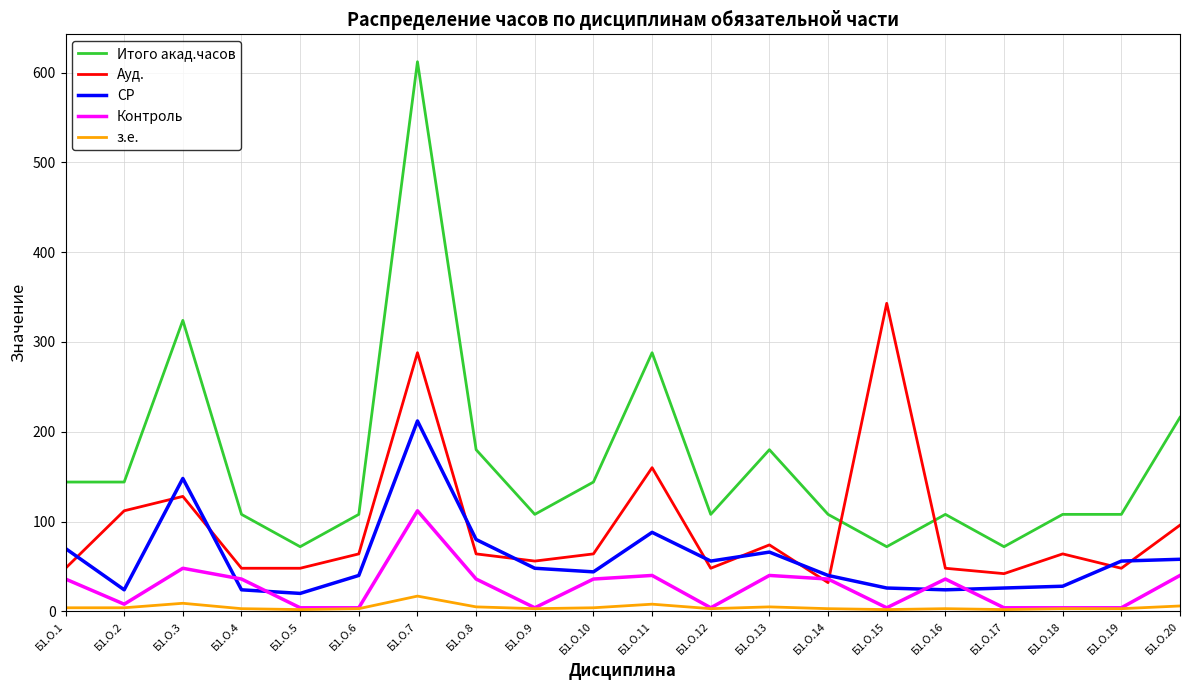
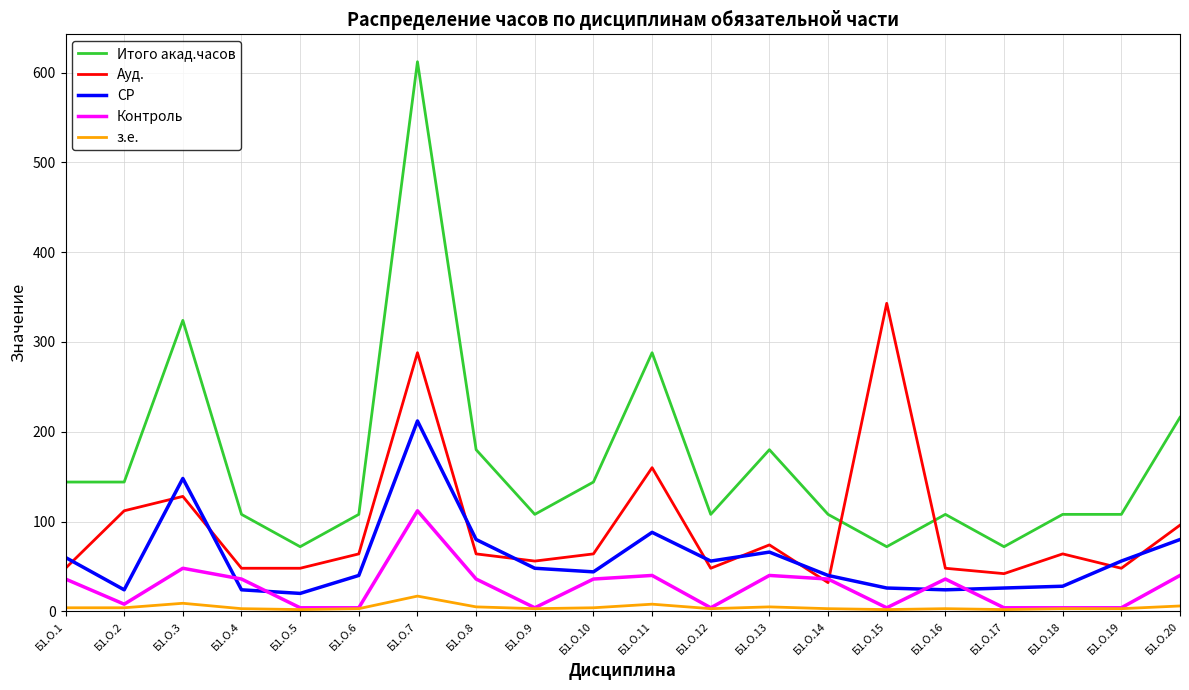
  {
    "Итого акад.часов": {
      "Б1.О.1": 140,
      "Б1.О.2": 140,
      "Б1.О.3": 320,
      "Б1.О.4": 110,
      "Б1.О.5": 70,
      "Б1.О.6": 110,
      "Б1.О.7": 610,
      "Б1.О.8": 180,
      "Б1.О.9": 110,
      "Б1.О.10": 140,
      "Б1.О.11": 290,
      "Б1.О.12": 110,
      "Б1.О.13": 180,
      "Б1.О.14": 110,
      "Б1.О.15": 70,
      "Б1.О.16": 110,
      "Б1.О.17": 70,
      "Б1.О.18": 110,
      "Б1.О.19": 110,
      "Б1.О.20": 220
    },
    "Ауд.": {
      "Б1.О.1": 50,
      "Б1.О.2": 110,
      "Б1.О.3": 130,
      "Б1.О.4": 50,
      "Б1.О.5": 50,
      "Б1.О.6": 60,
      "Б1.О.7": 290,
      "Б1.О.8": 60,
      "Б1.О.9": 60,
      "Б1.О.10": 60,
      "Б1.О.11": 160,
      "Б1.О.12": 50,
      "Б1.О.13": 70,
      "Б1.О.14": 30,
      "Б1.О.15": 340,
      "Б1.О.16": 50,
      "Б1.О.17": 40,
      "Б1.О.18": 60,
      "Б1.О.19": 50,
      "Б1.О.20": 100
    },
    "СР": {
-     "Б1.О.1": 70,
+     "Б1.О.1": 60,
      "Б1.О.2": 20,
      "Б1.О.3": 150,
      "Б1.О.4": 20,
      "Б1.О.5": 20,
      "Б1.О.6": 40,
      "Б1.О.7": 210,
      "Б1.О.8": 80,
      "Б1.О.9": 50,
      "Б1.О.10": 40,
      "Б1.О.11": 90,
      "Б1.О.12": 60,
      "Б1.О.13": 70,
      "Б1.О.14": 40,
      "Б1.О.15": 30,
      "Б1.О.16": 20,
      "Б1.О.17": 30,
      "Б1.О.18": 30,
      "Б1.О.19": 60,
-     "Б1.О.20": 60
+     "Б1.О.20": 80
    },
    "Контроль": {
      "Б1.О.1": 40,
      "Б1.О.2": 10,
      "Б1.О.3": 50,
      "Б1.О.4": 40,
      "Б1.О.7": 110,
      "Б1.О.8": 40,
      "Б1.О.10": 40,
      "Б1.О.11": 40,
      "Б1.О.13": 40,
      "Б1.О.14": 40,
      "Б1.О.16": 40,
      "Б1.О.20": 40
    },
    "з.е.": {
      "Б1.О.1": 0,
      "Б1.О.2": 0,
      "Б1.О.3": 10,
      "Б1.О.4": 0,
      "Б1.О.7": 20,
      "Б1.О.8": 10,
      "Б1.О.10": 0,
      "Б1.О.11": 10,
      "Б1.О.13": 10,
      "Б1.О.14": 0,
      "Б1.О.16": 0,
      "Б1.О.20": 10
    }
  }
